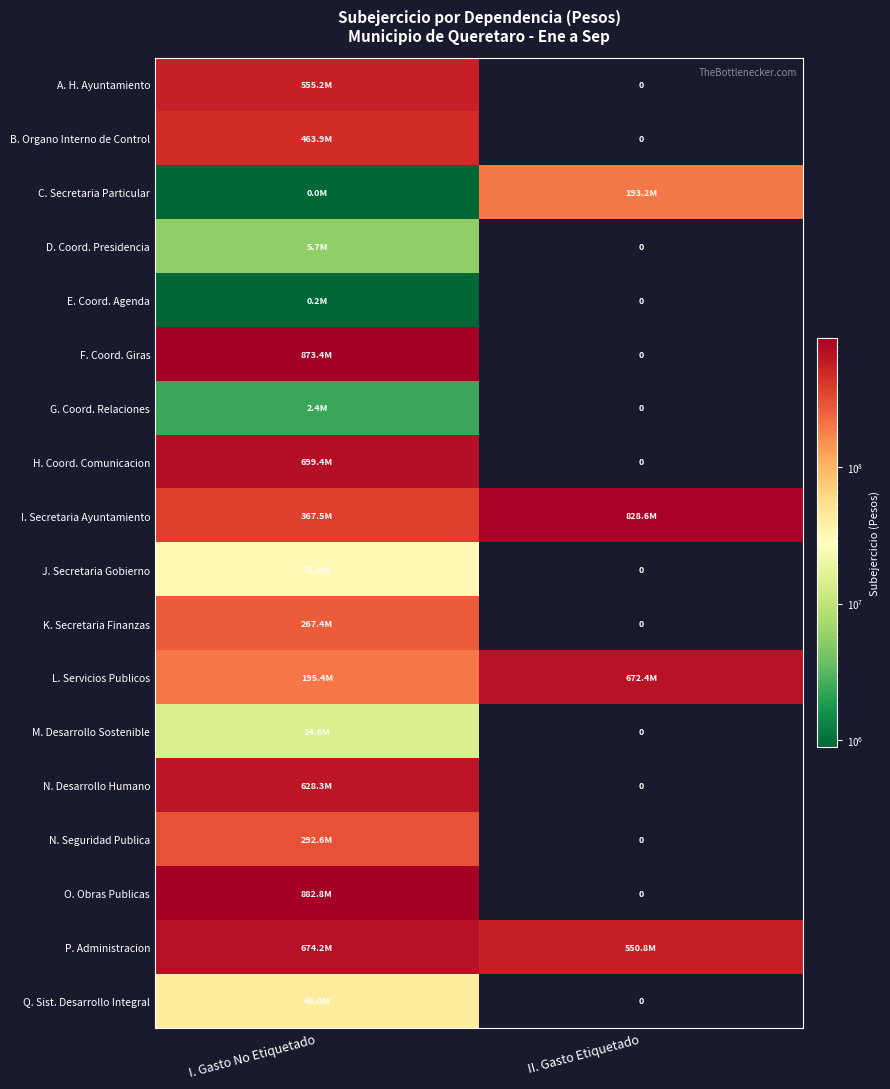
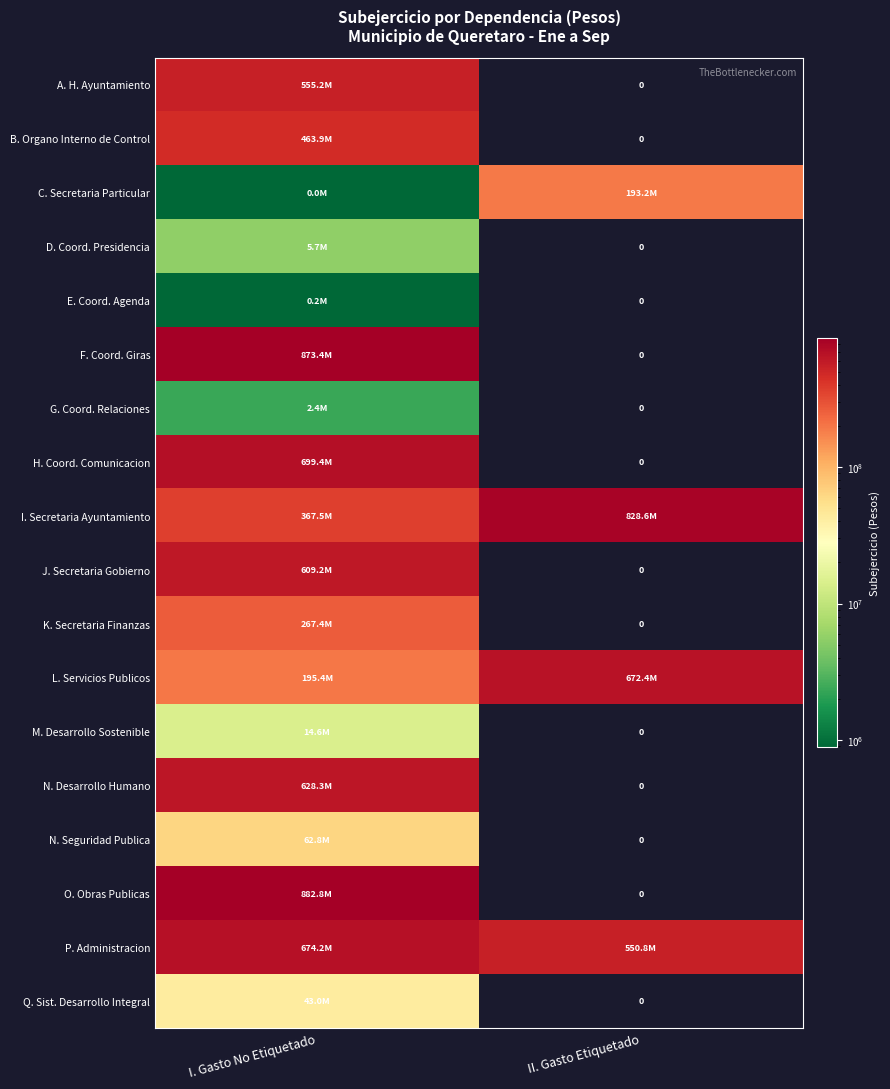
  {
    "A. H. Ayuntamiento": {
      "I. Gasto No Etiquetado": "555.2M"
    },
    "B. Organo Interno de Control": {
      "I. Gasto No Etiquetado": "463.9M",
      "II. Gasto Etiquetado": "0"
    },
    "C. Secretaria Particular": {
      "I. Gasto No Etiquetado": "0.0M",
      "II. Gasto Etiquetado": "193.2M"
    },
    "D. Coord. Presidencia": {
      "I. Gasto No Etiquetado": "5.7M",
      "II. Gasto Etiquetado": "0"
    },
    "E. Coord. Agenda": {
      "I. Gasto No Etiquetado": "0.2M",
      "II. Gasto Etiquetado": "0"
    },
    "F. Coord. Giras": {
      "I. Gasto No Etiquetado": "873.4M",
      "II. Gasto Etiquetado": "0"
    },
    "G. Coord. Relaciones": {
      "I. Gasto No Etiquetado": "2.4M",
      "II. Gasto Etiquetado": "0"
    },
    "H. Coord. Comunicacion": {
      "I. Gasto No Etiquetado": "699.4M",
      "II. Gasto Etiquetado": "0"
    },
    "I. Secretaria Ayuntamiento": {
      "I. Gasto No Etiquetado": "367.5M",
      "II. Gasto Etiquetado": "828.6M"
    },
    "J. Secretaria Gobierno": {
-     "I. Gasto No Etiquetado": "31.8M",
+     "I. Gasto No Etiquetado": "609.2M",
      "II. Gasto Etiquetado": "0"
    },
    "K. Secretaria Finanzas": {
      "I. Gasto No Etiquetado": "267.4M",
      "II. Gasto Etiquetado": "0"
    },
    "L. Servicios Publicos": {
      "I. Gasto No Etiquetado": "195.4M",
      "II. Gasto Etiquetado": "672.4M"
    },
    "M. Desarrollo Sostenible": {
      "I. Gasto No Etiquetado": "14.6M",
      "II. Gasto Etiquetado": "0"
    },
    "N. Desarrollo Humano": {
      "I. Gasto No Etiquetado": "628.3M",
      "II. Gasto Etiquetado": "0"
    },
    "N. Seguridad Publica": {
-     "I. Gasto No Etiquetado": "292.6M",
+     "I. Gasto No Etiquetado": "62.8M",
      "II. Gasto Etiquetado": "0"
    },
    "O. Obras Publicas": {
      "I. Gasto No Etiquetado": "882.8M",
      "II. Gasto Etiquetado": "0"
    },
    "P. Administracion": {
      "I. Gasto No Etiquetado": "674.2M",
      "II. Gasto Etiquetado": "550.8M"
    },
    "Q. Sist. Desarrollo Integral": {
      "I. Gasto No Etiquetado": "43.0M",
      "II. Gasto Etiquetado": "0"
    }
  }
